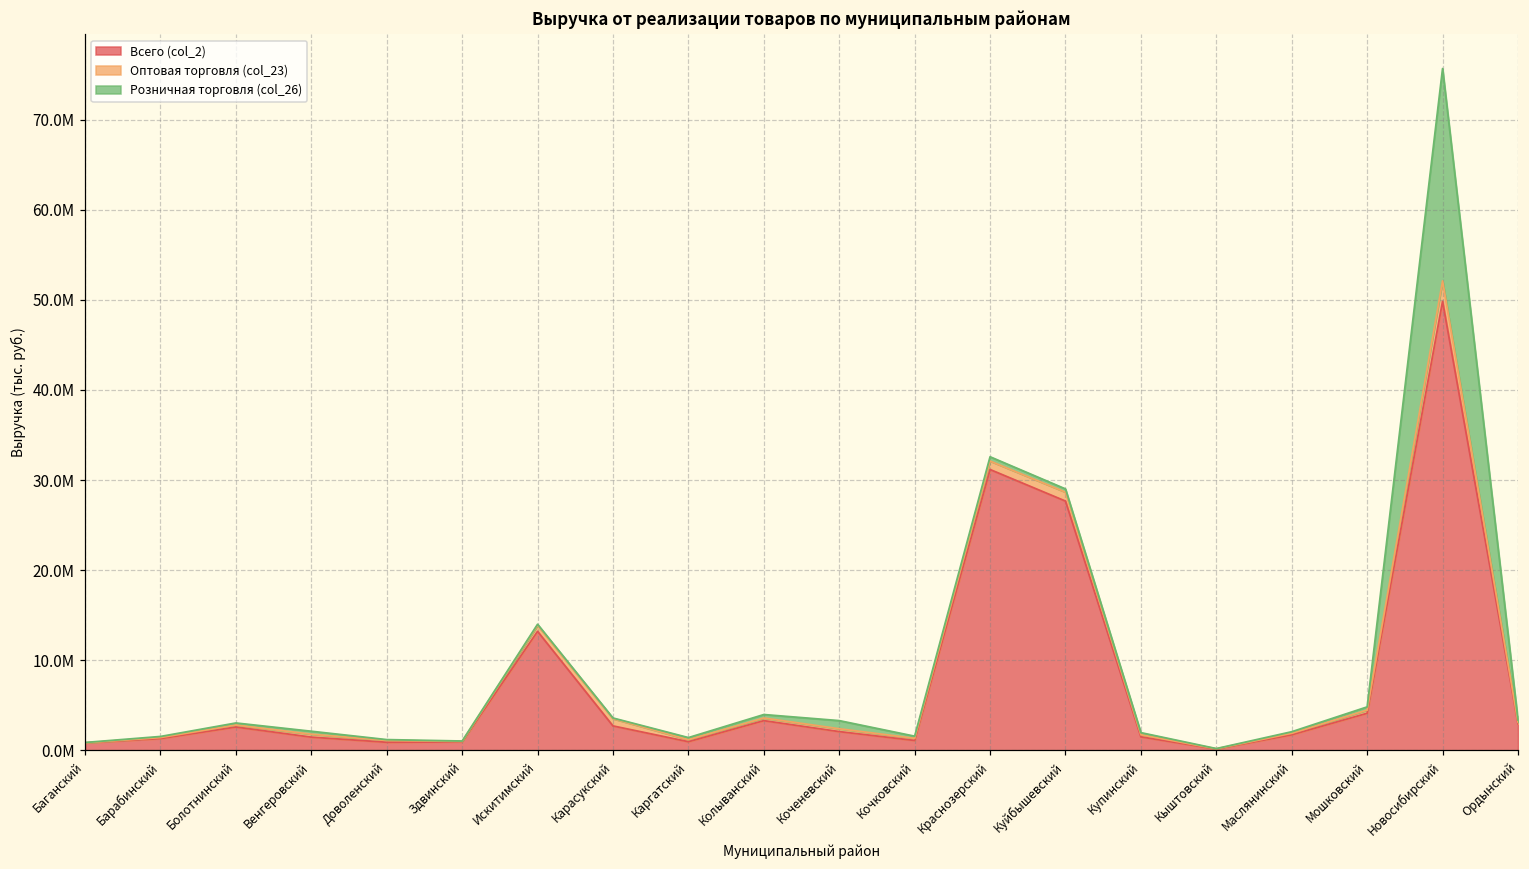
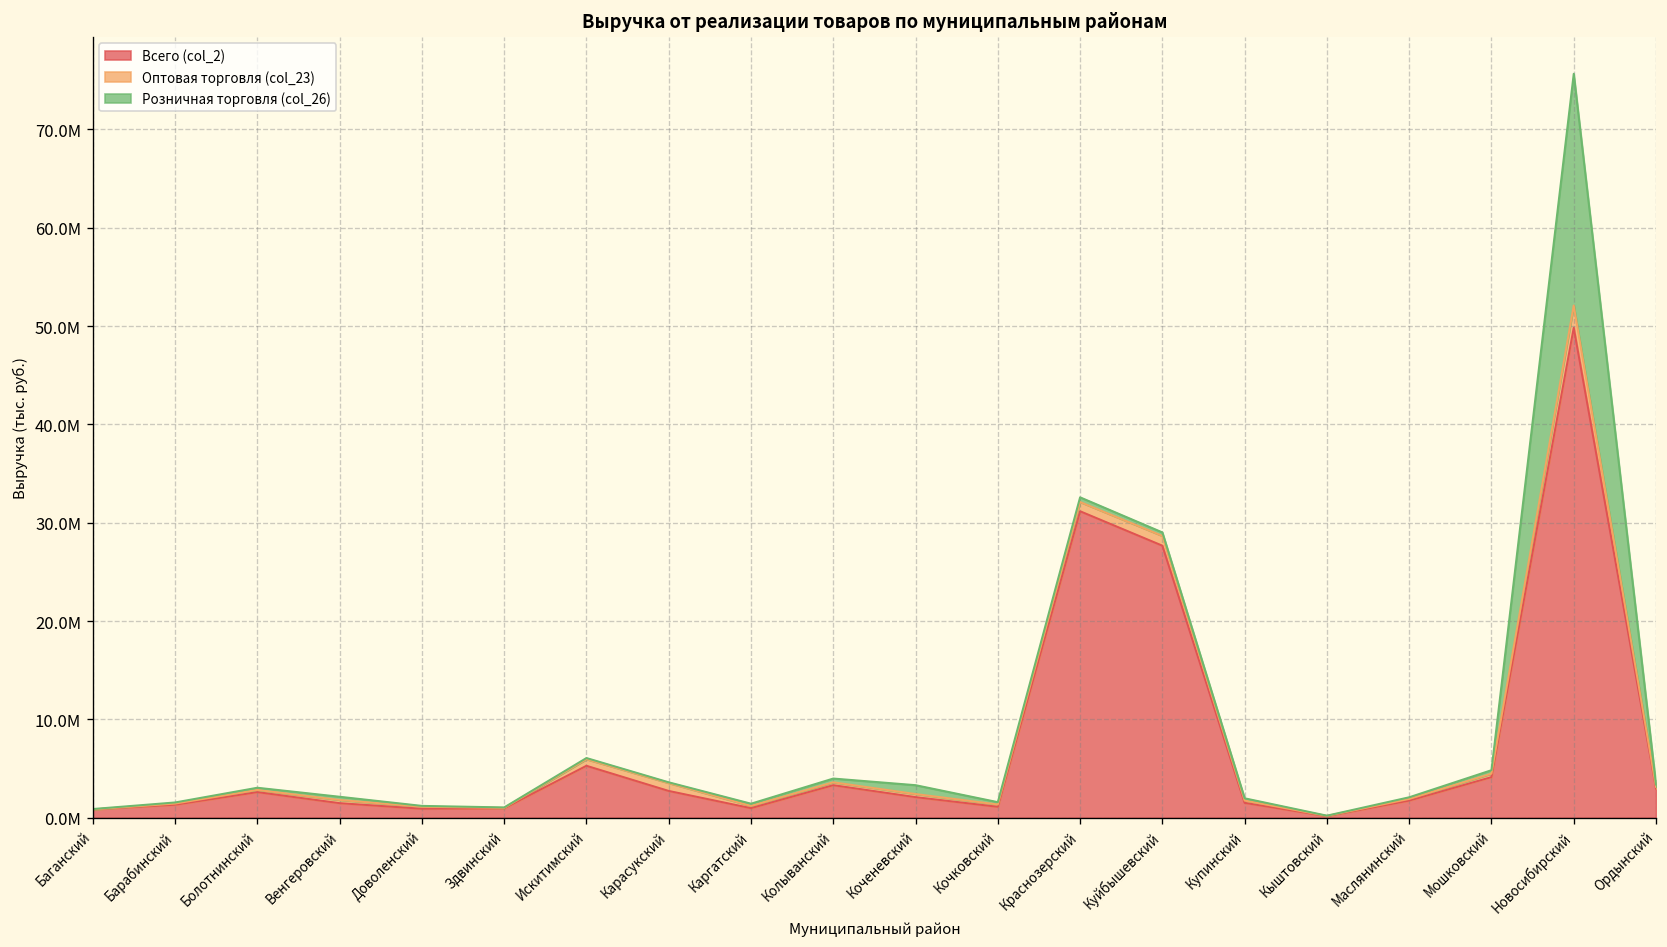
  {
    "Всего (col_2)": {
      "Венгеровский": 1000000,
-     "Искитимский": 13000000,
+     "Искитимский": 5000000,
      "Карасукский": 3000000,
      "Коченевский": 2000000,
      "Краснозерский": 31000000,
      "Куйбышевский": 28000000,
      "Мошковский": 4000000,
      "Новосибирский": 50000000
    },
    "Оптовая торговля (col_23)": {
      "Венгеровский": 0,
      "Коченевский": 0,
      "Краснозерский": 1000000,
      "Куйбышевский": 1000000,
      "Мошковский": 0,
      "Новосибирский": 2000000
    },
    "Розничная торговля (col_26)": {
      "Венгеровский": 0,
      "Колыванский": 0,
      "Коченевский": 1000000,
      "Краснозерский": 0,
      "Куйбышевский": 0,
      "Мошковский": 0,
      "Новосибирский": 24000000
    }
  }
